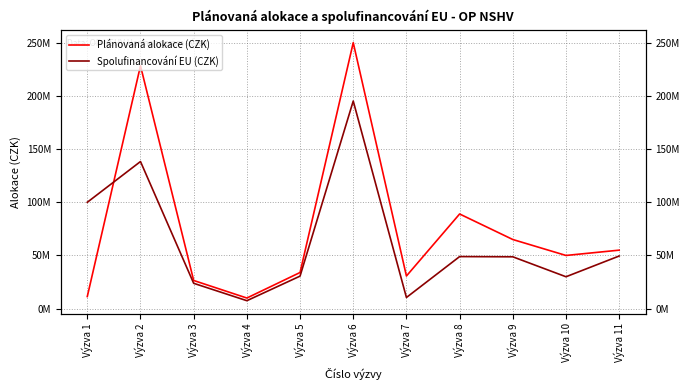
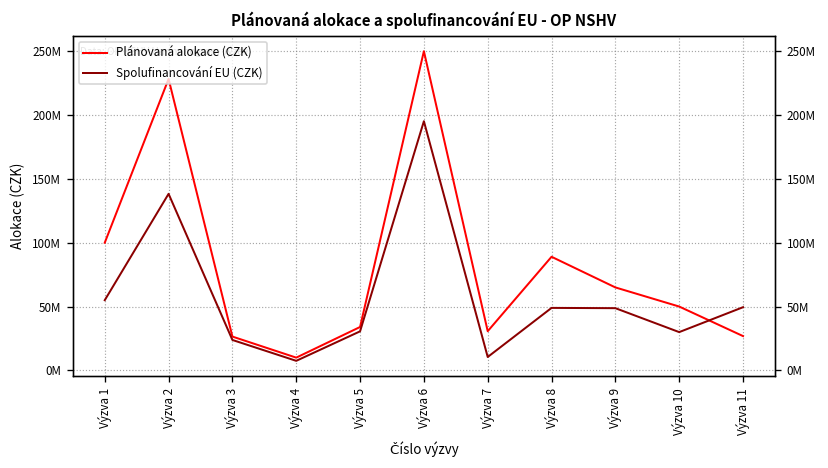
  {
    "Plánovaná alokace (CZK)": {
-     "Výzva 1": 11000000,
+     "Výzva 1": 100000000,
      "Výzva 3": 27000000,
      "Výzva 4": 10000000,
      "Výzva 5": 34000000,
      "Výzva 6": 250000000,
      "Výzva 7": 31000000,
      "Výzva 8": 89000000,
      "Výzva 9": 65000000,
      "Výzva 10": 50000000,
-     "Výzva 11": 55000000
+     "Výzva 11": 27000000
    },
    "Spolufinancování EU (CZK)": {
-     "Výzva 1": 100000000,
+     "Výzva 1": 55000000,
      "Výzva 2": 138000000,
      "Výzva 3": 24000000,
      "Výzva 4": 8000000,
      "Výzva 5": 31000000,
      "Výzva 6": 195000000,
      "Výzva 7": 11000000,
      "Výzva 8": 49000000,
      "Výzva 9": 49000000,
      "Výzva 10": 30000000,
      "Výzva 11": 50000000
    }
  }
